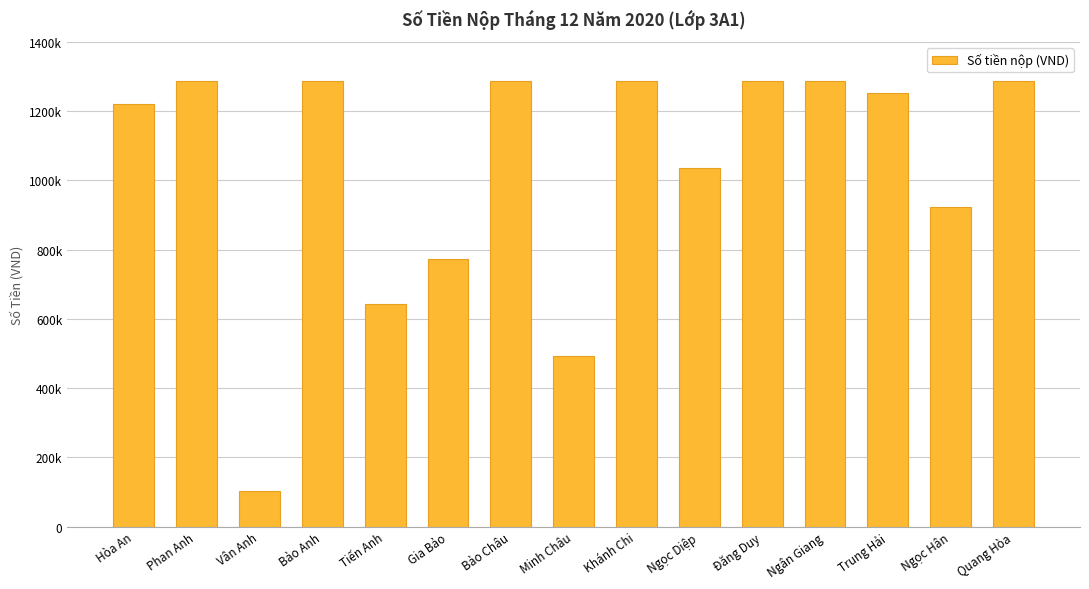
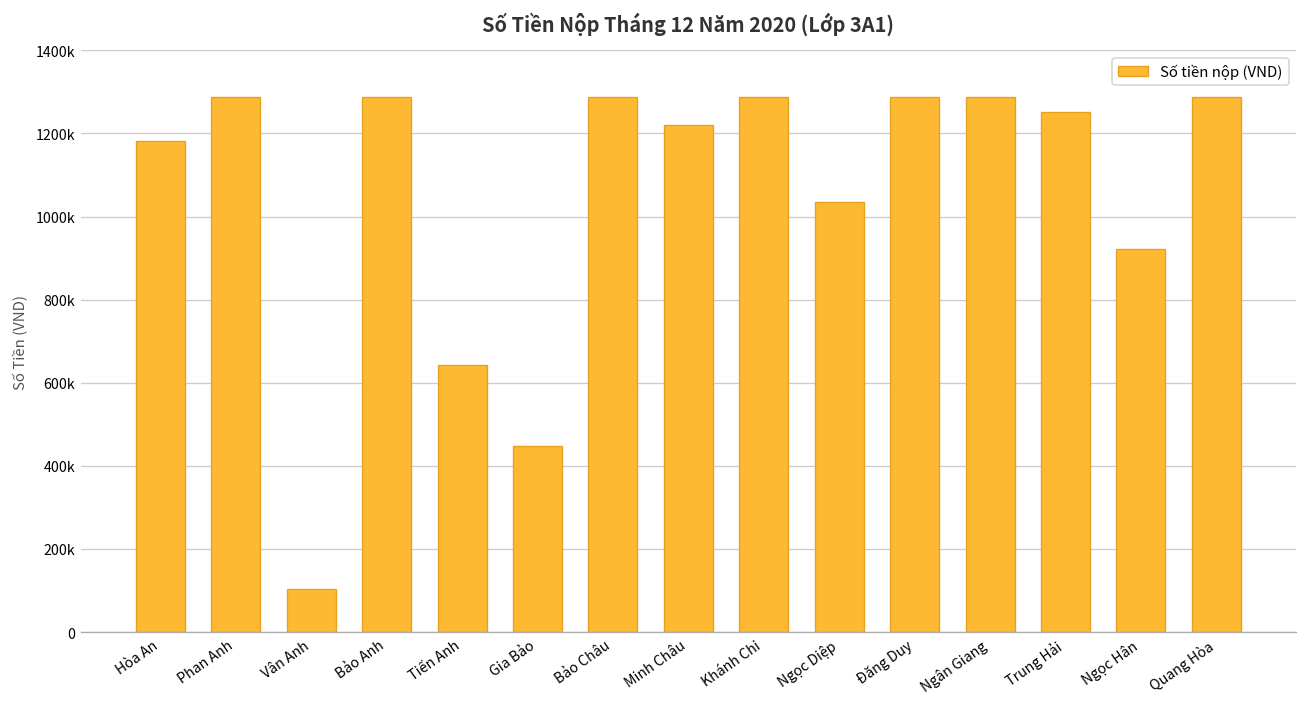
  {
-   "Hòa An": 1220000,
+   "Hòa An": 1180000,
    "Phan Anh": 1290000,
    "Vân Anh": 100000,
    "Bảo Anh": 1290000,
    "Tiến Anh": 640000,
-   "Gia Bảo": 770000,
+   "Gia Bảo": 450000,
    "Bảo Châu": 1290000,
-   "Minh Châu": 490000,
+   "Minh Châu": 1220000,
    "Khánh Chi": 1290000,
    "Ngọc Diệp": 1040000,
    "Đăng Duy": 1290000,
    "Ngân Giang": 1290000,
    "Trung Hải": 1250000,
    "Ngọc Hân": 920000,
    "Quang Hòa": 1290000
  }
